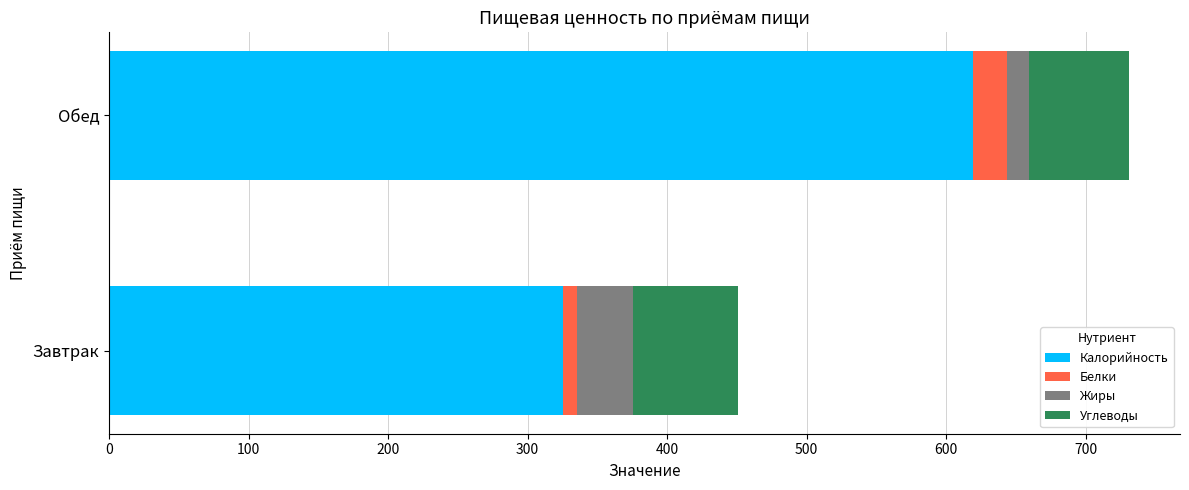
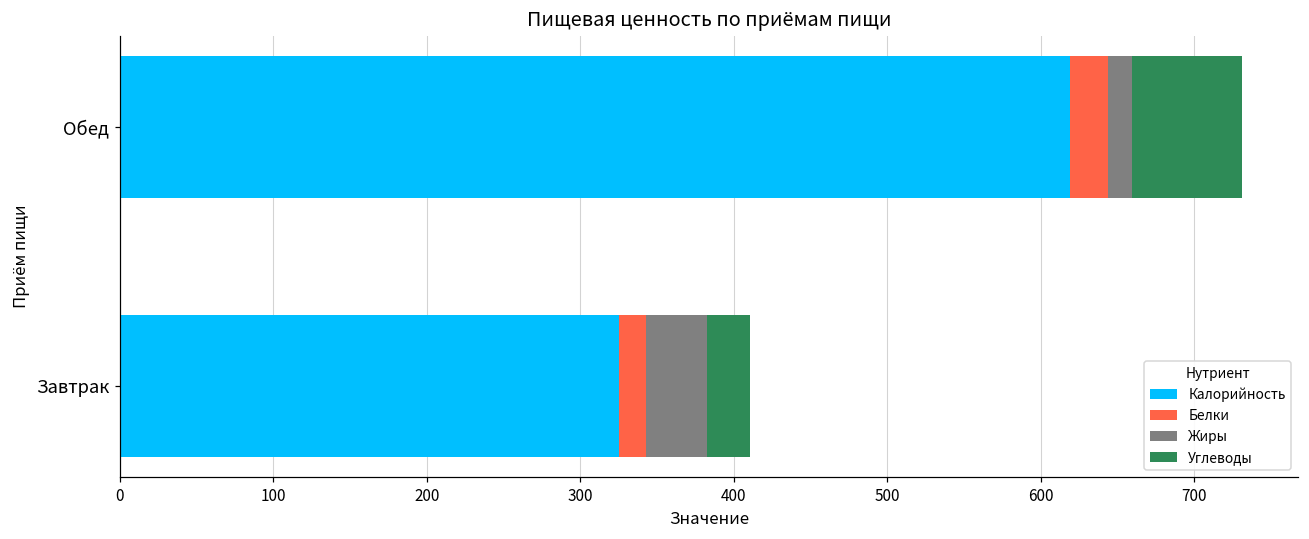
  {
    "Калорийность": {
      "Обед": 619,
      "Завтрак": 325
    },
    "Белки": {
      "Обед": 25,
-     "Завтрак": 10
+     "Завтрак": 17
    },
    "Жиры": {
      "Обед": 16,
      "Завтрак": 40
    },
    "Углеводы": {
      "Обед": 72,
-     "Завтрак": 75
+     "Завтрак": 28
    }
  }
